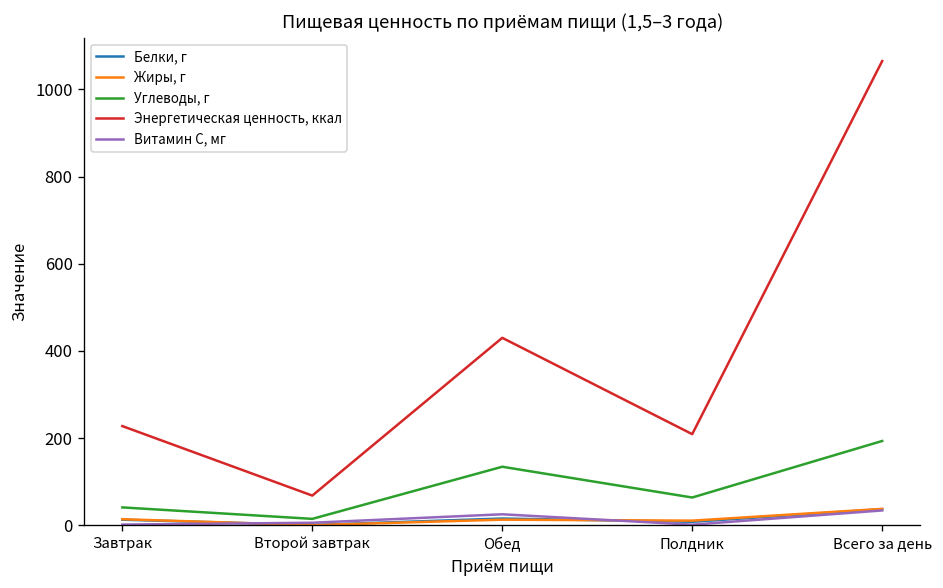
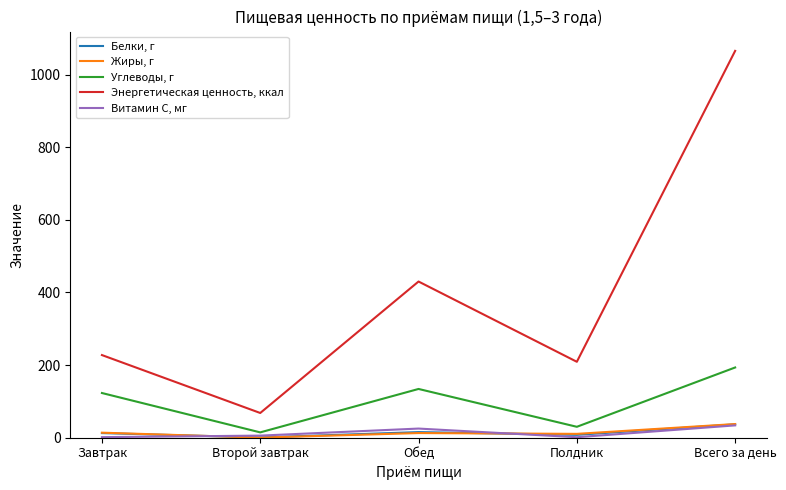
  {
    "Углеводы, г": {
-     "Завтрак": 40,
+     "Завтрак": 120,
      "Второй завтрак": 10,
      "Обед": 130,
-     "Полдник": 60,
+     "Полдник": 30,
      "Всего за день": 190
    },
    "Энергетическая ценность, ккал": {
      "Завтрак": 230,
      "Второй завтрак": 70,
      "Обед": 430,
      "Полдник": 210,
      "Всего за день": 1070
    },
    "Витамин С, мг": {
      "Завтрак": 0,
      "Обед": 30
    }
  }
